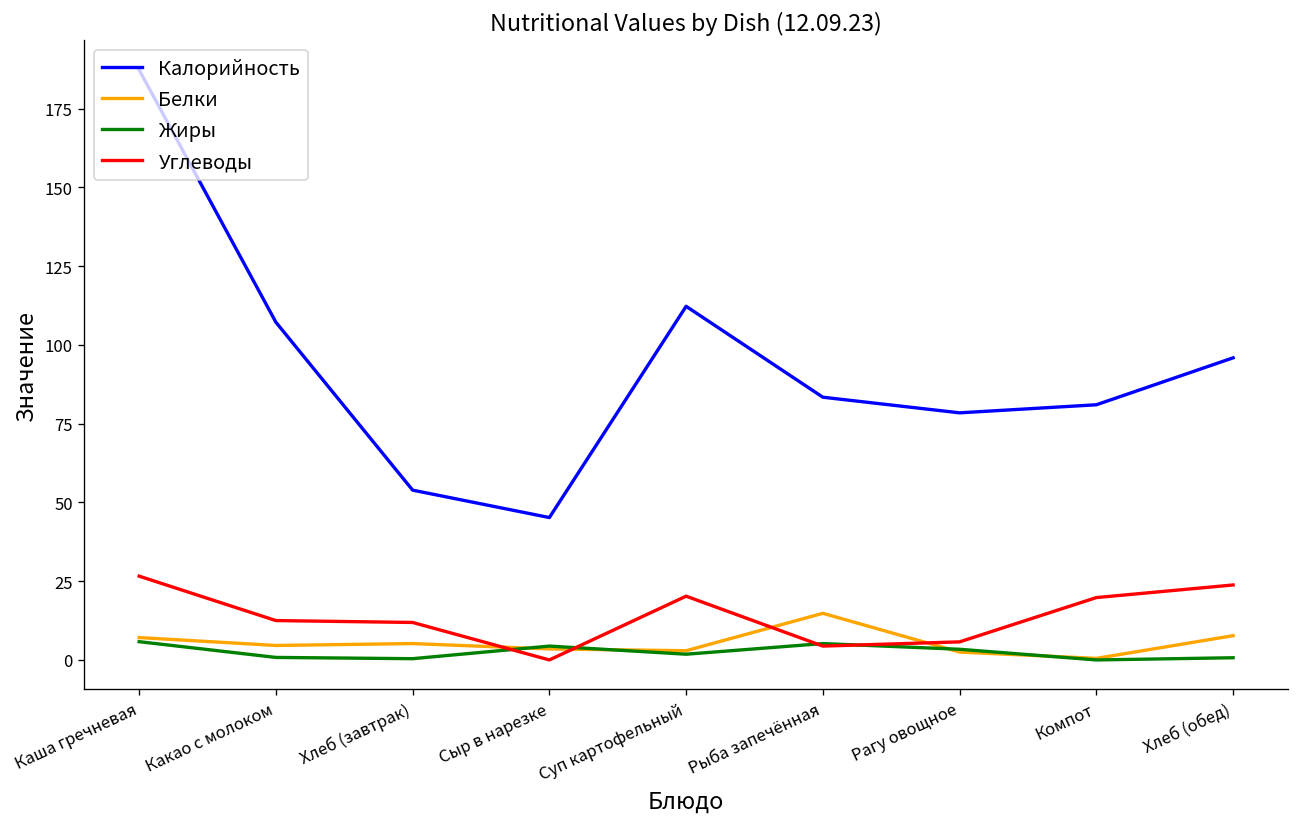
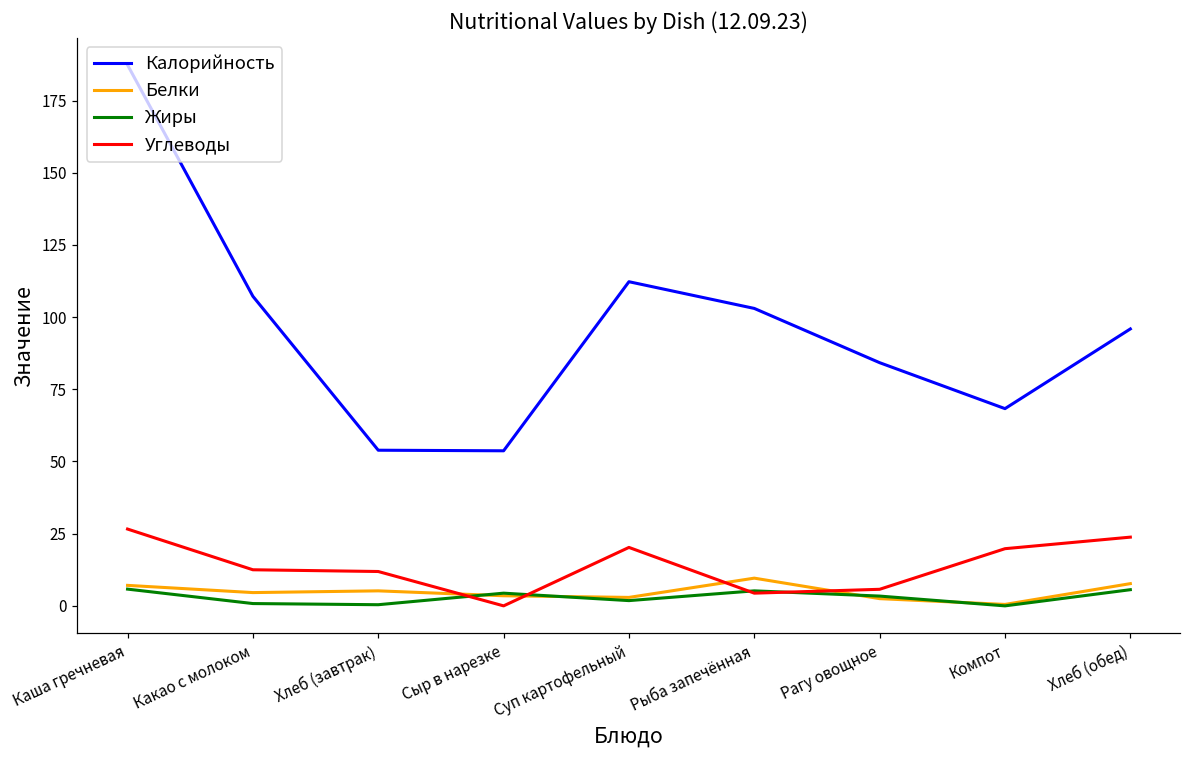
  {
    "Калорийность": {
      "Какао с молоком": 107,
      "Хлеб (завтрак)": 54,
-     "Сыр в нарезке": 45,
+     "Сыр в нарезке": 54,
      "Суп картофельный": 112,
-     "Рыба запечённая": 83,
-     "Рагу овощное": 78,
-     "Компот": 81,
+     "Рыба запечённая": 103,
+     "Рагу овощное": 84,
+     "Компот": 68,
      "Хлеб (обед)": 96
    },
    "Белки": {
      "Каша гречневая": 7,
      "Какао с молоком": 5,
      "Хлеб (завтрак)": 5,
      "Суп картофельный": 3,
-     "Рыба запечённая": 15,
+     "Рыба запечённая": 10,
      "Хлеб (обед)": 8
    },
    "Жиры": {
      "Каша гречневая": 6,
      "Какао с молоком": 1,
      "Хлеб (завтрак)": 0,
      "Суп картофельный": 2,
-     "Хлеб (обед)": 1
+     "Хлеб (обед)": 6
    },
    "Углеводы": {
      "Каша гречневая": 27,
      "Какао с молоком": 13,
      "Хлеб (завтрак)": 12,
      "Сыр в нарезке": 0,
      "Суп картофельный": 20,
      "Рагу овощное": 6,
      "Компот": 20,
      "Хлеб (обед)": 24
    }
  }
